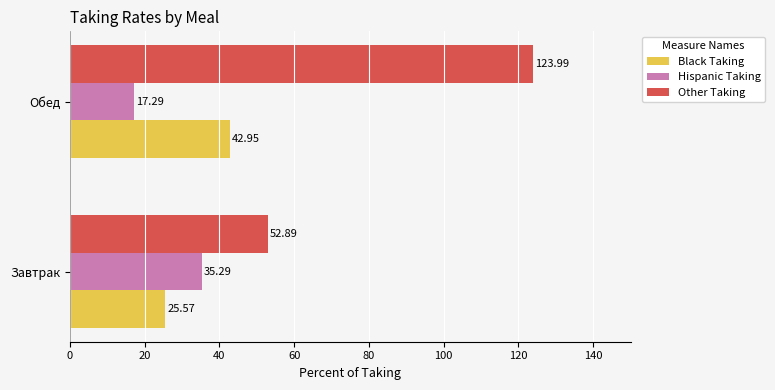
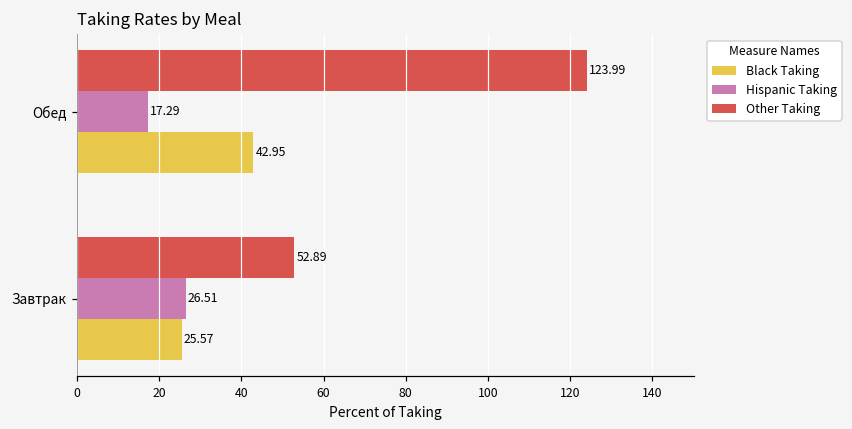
  {
    "Black Taking": {
      "Обед": 42.95,
      "Завтрак": 25.57
    },
    "Hispanic Taking": {
      "Обед": 17.29,
-     "Завтрак": 35.29
+     "Завтрак": 26.51
    },
    "Other Taking": {
      "Обед": 123.99,
      "Завтрак": 52.89
    }
  }
